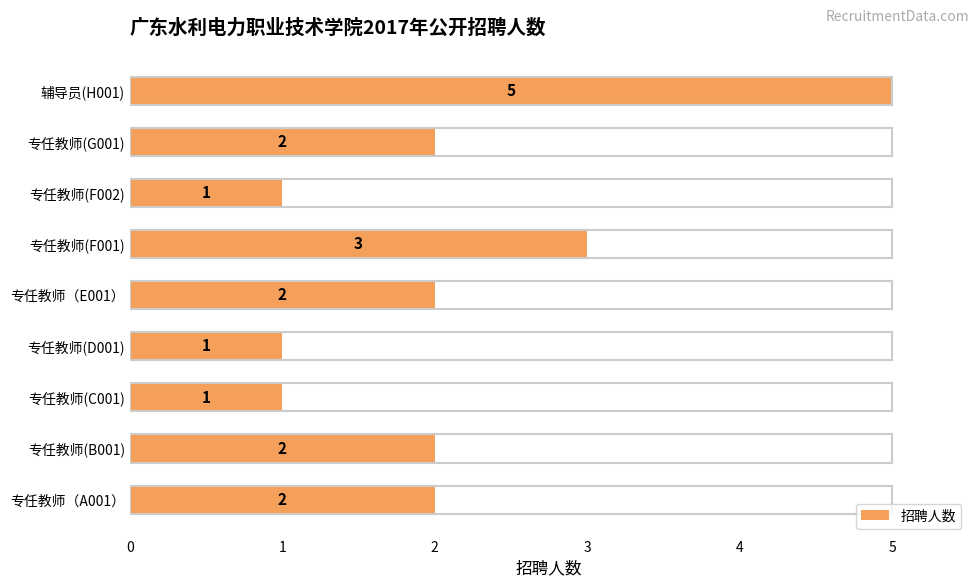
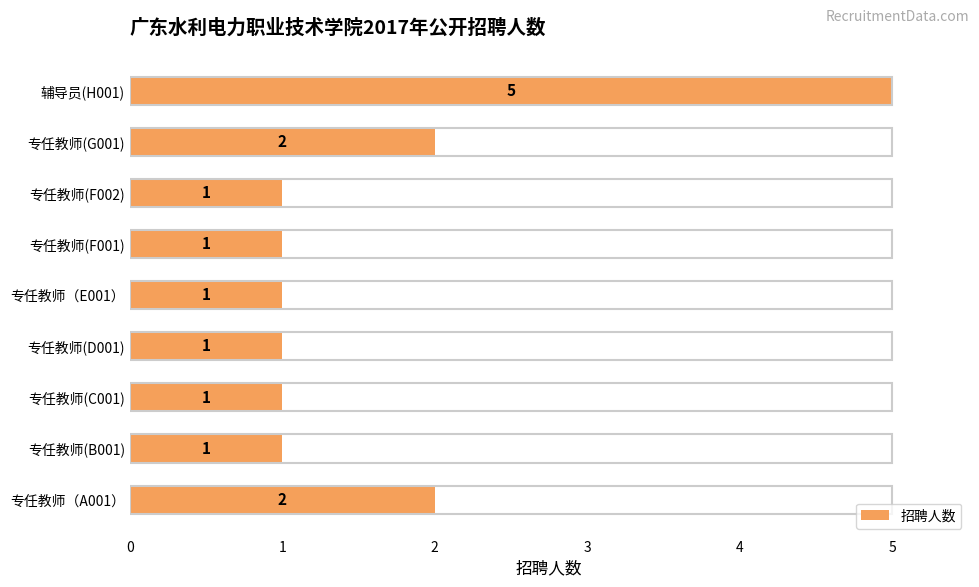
  {
    "辅导员(H001)": 5,
    "专任教师(G001)": 2,
    "专任教师(F002)": 1,
-   "专任教师(F001)": 3,
-   "专任教师（E001）": 2,
+   "专任教师(F001)": 1,
+   "专任教师（E001）": 1,
    "专任教师(D001)": 1,
    "专任教师(C001)": 1,
-   "专任教师(B001)": 2,
+   "专任教师(B001)": 1,
    "专任教师（A001）": 2
  }
